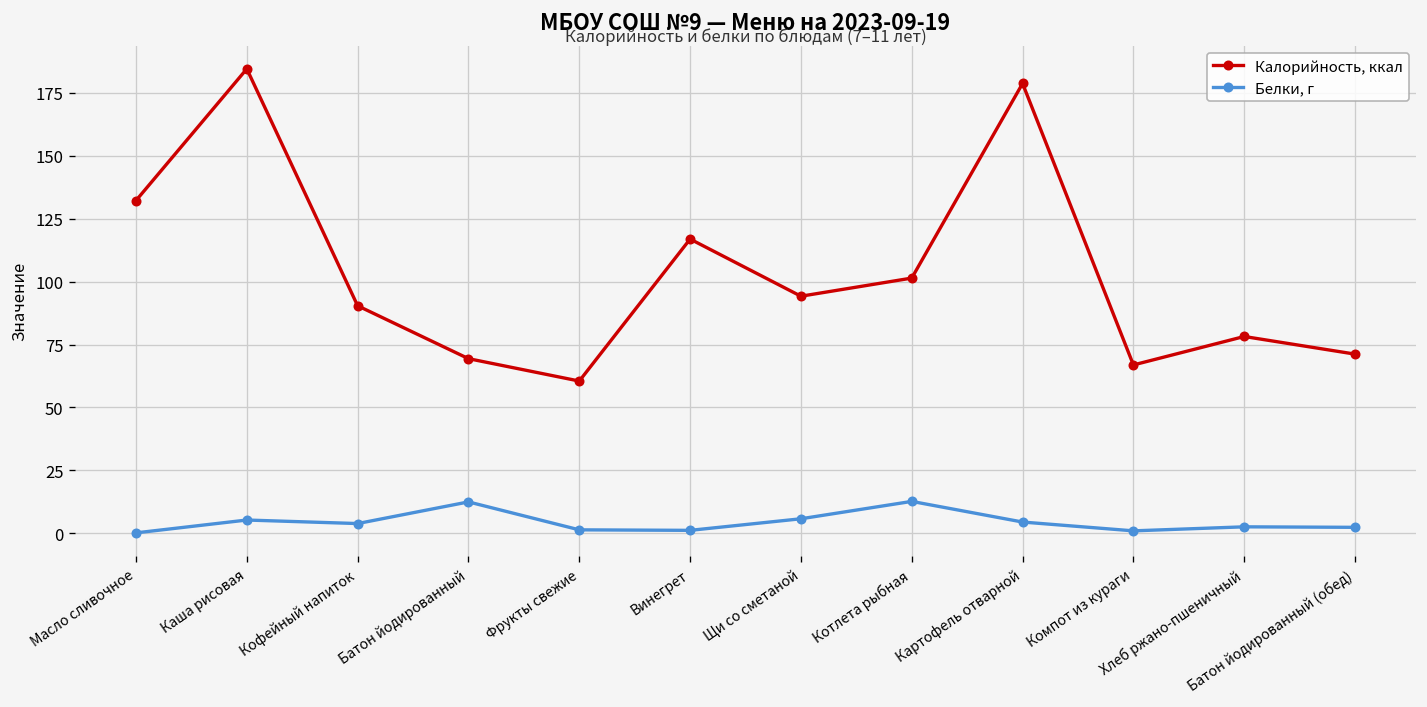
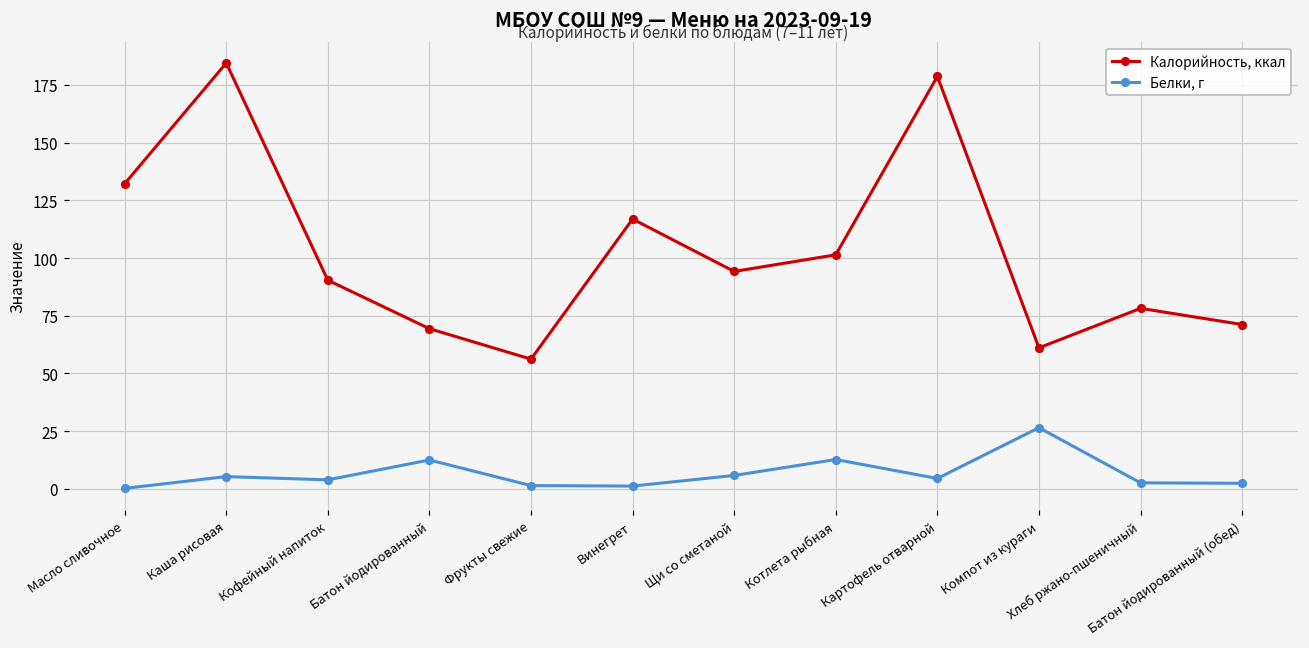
  {
    "Калорийность, ккал": {
      "Масло сливочное": 132,
      "Каша рисовая": 185,
      "Кофейный напиток": 90,
      "Батон йодированный": 69,
-     "Фрукты свежие": 61,
+     "Фрукты свежие": 56,
      "Винегрет": 117,
      "Щи со сметаной": 94,
      "Котлета рыбная": 101,
      "Картофель отварной": 179,
-     "Компот из кураги": 67,
+     "Компот из кураги": 61,
      "Хлеб ржано-пшеничный": 78,
      "Батон йодированный (обед)": 71
    },
    "Белки, г": {
      "Масло сливочное": 0,
      "Каша рисовая": 5,
      "Кофейный напиток": 4,
      "Батон йодированный": 13,
      "Фрукты свежие": 1,
      "Винегрет": 1,
      "Щи со сметаной": 6,
      "Котлета рыбная": 13,
      "Картофель отварной": 5,
-     "Компот из кураги": 1,
+     "Компот из кураги": 27,
      "Хлеб ржано-пшеничный": 3,
      "Батон йодированный (обед)": 2
    }
  }
